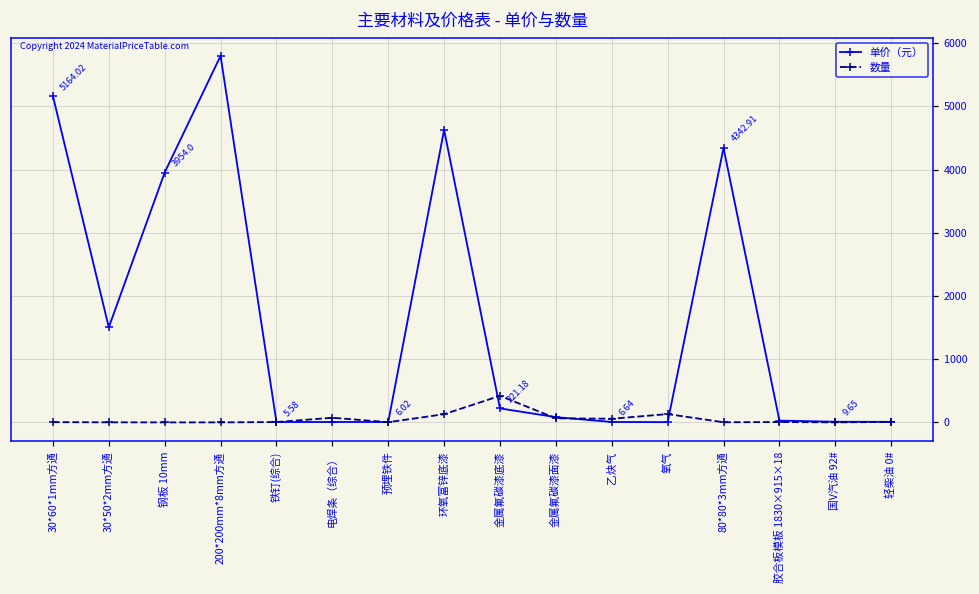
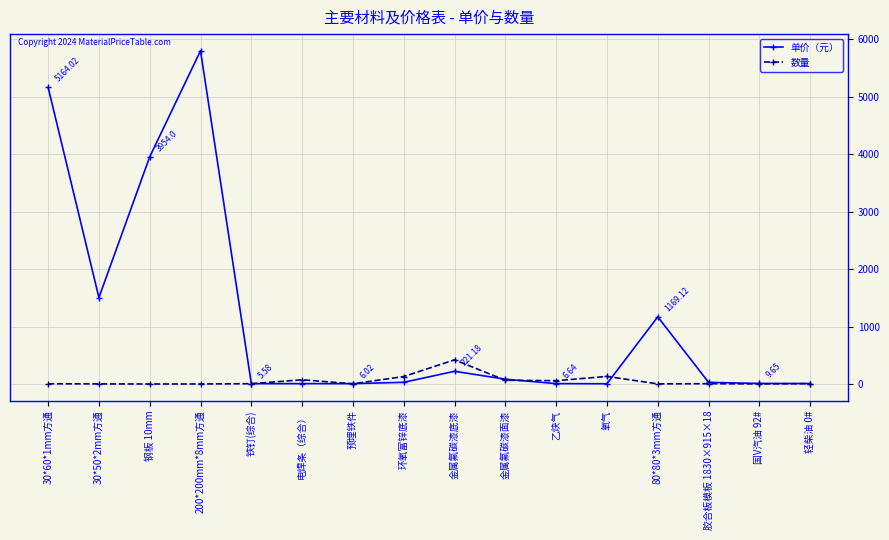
  {
    "单价（元）": {
      "30*60*1mm方通": 5164.02,
      "钢板 10mm": 3954.0,
-     "环氧富锌底漆": 4600,
+     "环氧富锌底漆": 0,
      "金属氟碳漆底漆": 221.18,
      "乙炔气": 6.64,
-     "80*80*3mm方通": 4342.91
+     "80*80*3mm方通": 1169.12
    },
    "数量": {
      "30*60*1mm方通": 0,
      "30*50*2mm方通": 0,
      "钢板 10mm": 0,
      "200*200mm*8mm方通": 0,
      "电焊条（综合）": 100,
      "环氧富锌底漆": 100,
      "氧气": 100,
      "80*80*3mm方通": 0
    }
  }
